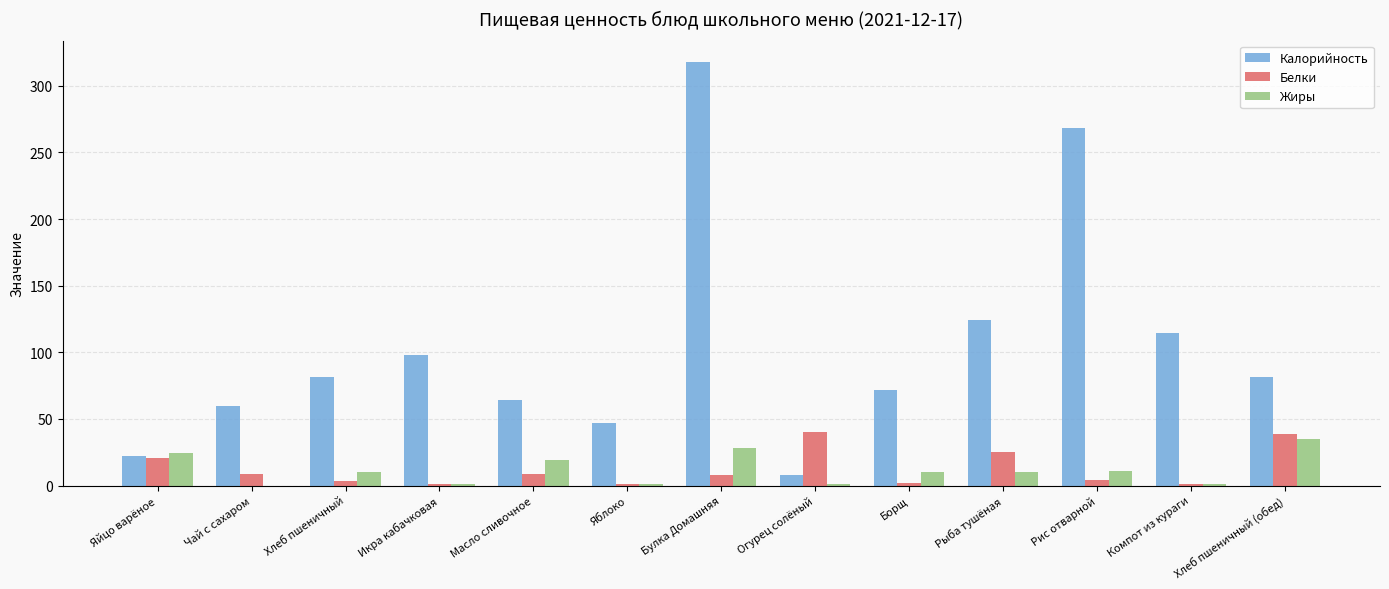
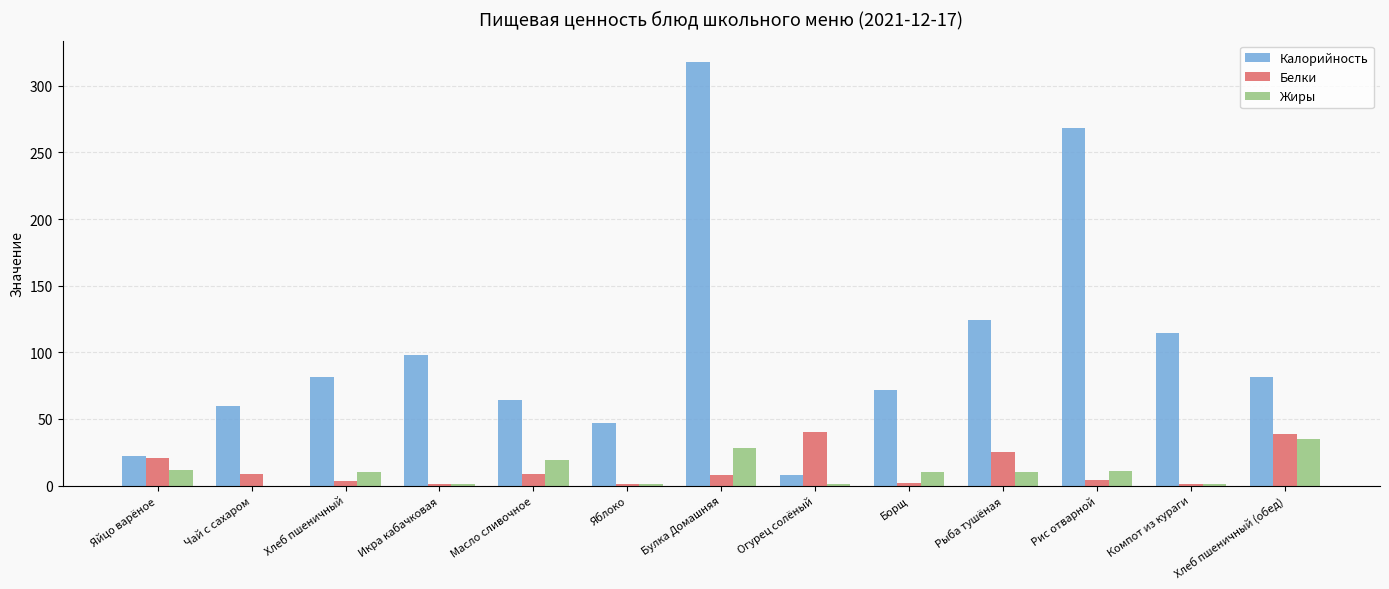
  {
    "Калорийность": {
      "Яйцо варёное": 22,
      "Чай с сахаром": 60,
      "Хлеб пшеничный": 82,
      "Икра кабачковая": 98,
      "Масло сливочное": 64,
      "Яблоко": 47,
      "Булка Домашняя": 318,
      "Огурец солёный": 8,
      "Борщ": 72,
      "Рыба тушёная": 124,
      "Рис отварной": 268,
      "Компот из кураги": 115,
      "Хлеб пшеничный (обед)": 82
    },
    "Белки": {
      "Яйцо варёное": 20,
      "Чай с сахаром": 9,
      "Хлеб пшеничный": 3,
      "Масло сливочное": 8,
      "Булка Домашняя": 8,
      "Огурец солёный": 40,
      "Борщ": 2,
      "Рыба тушёная": 25,
      "Рис отварной": 4,
      "Хлеб пшеничный (обед)": 39
    },
    "Жиры": {
-     "Яйцо варёное": 24,
+     "Яйцо варёное": 12,
      "Чай с сахаром": 0,
      "Хлеб пшеничный": 11,
      "Масло сливочное": 19,
      "Булка Домашняя": 28,
      "Борщ": 10,
      "Рыба тушёная": 10,
      "Рис отварной": 11,
      "Хлеб пшеничный (обед)": 35
    }
  }
